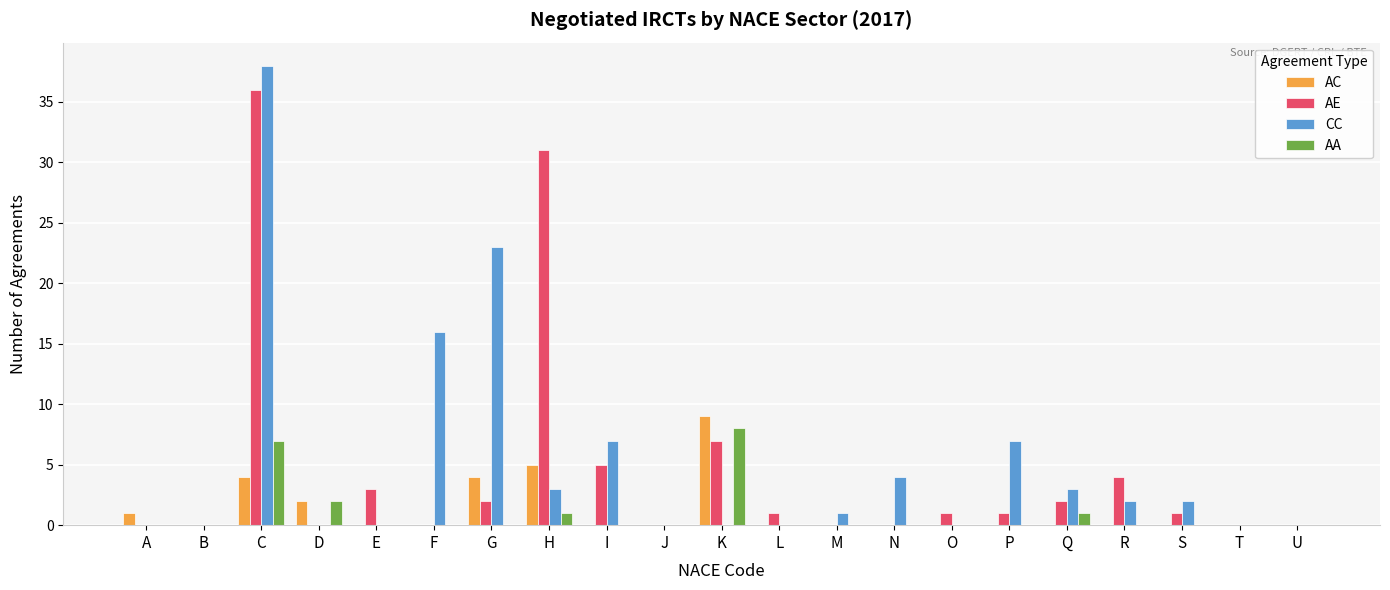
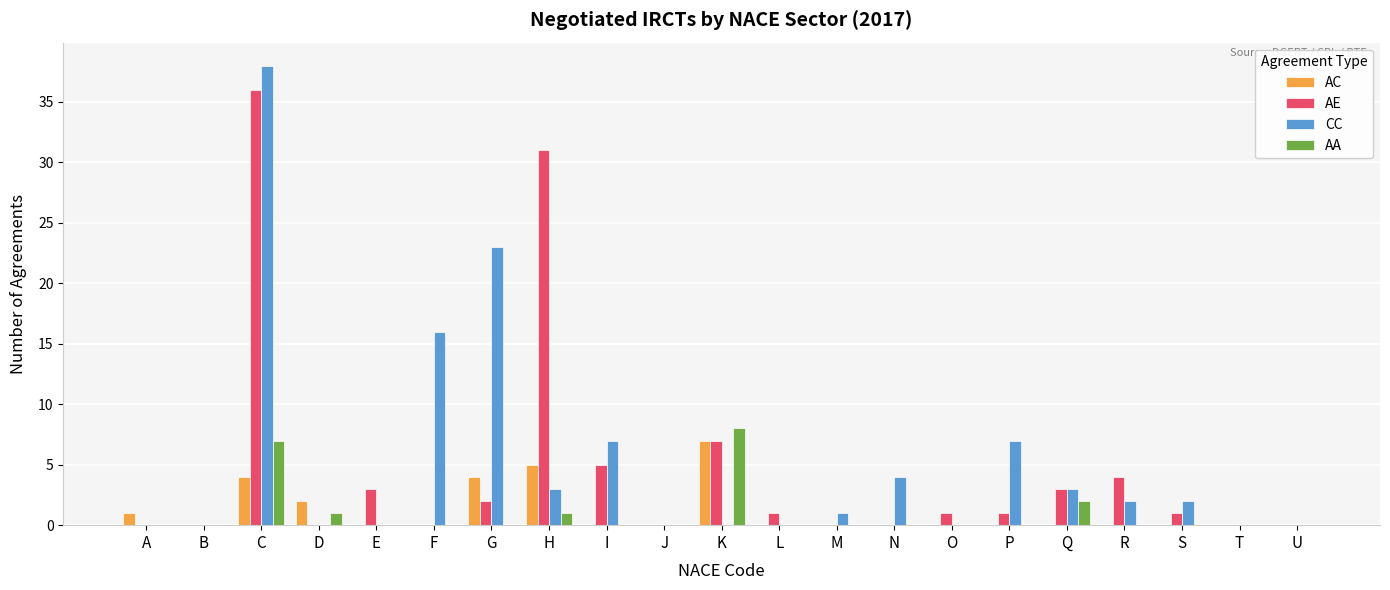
  {
    "AC": {
      "A": 1,
      "B": 0,
      "C": 4,
      "D": 2,
      "E": 0,
      "F": 0,
      "G": 4,
      "H": 5,
      "I": 0,
      "J": 0,
-     "K": 9,
+     "K": 7,
      "L": 0,
      "M": 0,
      "N": 0,
      "O": 0,
      "P": 0,
      "Q": 0,
      "R": 0,
      "S": 0,
      "T": 0,
      "U": 0
    },
    "AE": {
      "A": 0,
      "B": 0,
      "C": 36,
      "D": 0,
      "E": 3,
      "F": 0,
      "G": 2,
      "H": 31,
      "I": 5,
      "J": 0,
      "K": 7,
      "L": 1,
      "M": 0,
      "N": 0,
      "O": 1,
      "P": 1,
-     "Q": 2,
+     "Q": 3,
      "R": 4,
      "S": 1,
      "T": 0,
      "U": 0
    },
    "CC": {
      "A": 0,
      "B": 0,
      "C": 38,
      "D": 0,
      "E": 0,
      "F": 16,
      "G": 23,
      "H": 3,
      "I": 7,
      "J": 0,
      "K": 0,
      "L": 0,
      "M": 1,
      "N": 4,
      "O": 0,
      "P": 7,
      "Q": 3,
      "R": 2,
      "S": 2,
      "T": 0,
      "U": 0
    },
    "AA": {
      "A": 0,
      "B": 0,
      "C": 7,
-     "D": 2,
+     "D": 1,
      "E": 0,
      "F": 0,
      "G": 0,
      "H": 1,
      "I": 0,
      "J": 0,
      "K": 8,
      "L": 0,
      "M": 0,
      "N": 0,
      "O": 0,
      "P": 0,
-     "Q": 1,
+     "Q": 2,
      "R": 0,
      "S": 0,
      "T": 0,
      "U": 0
    }
  }
